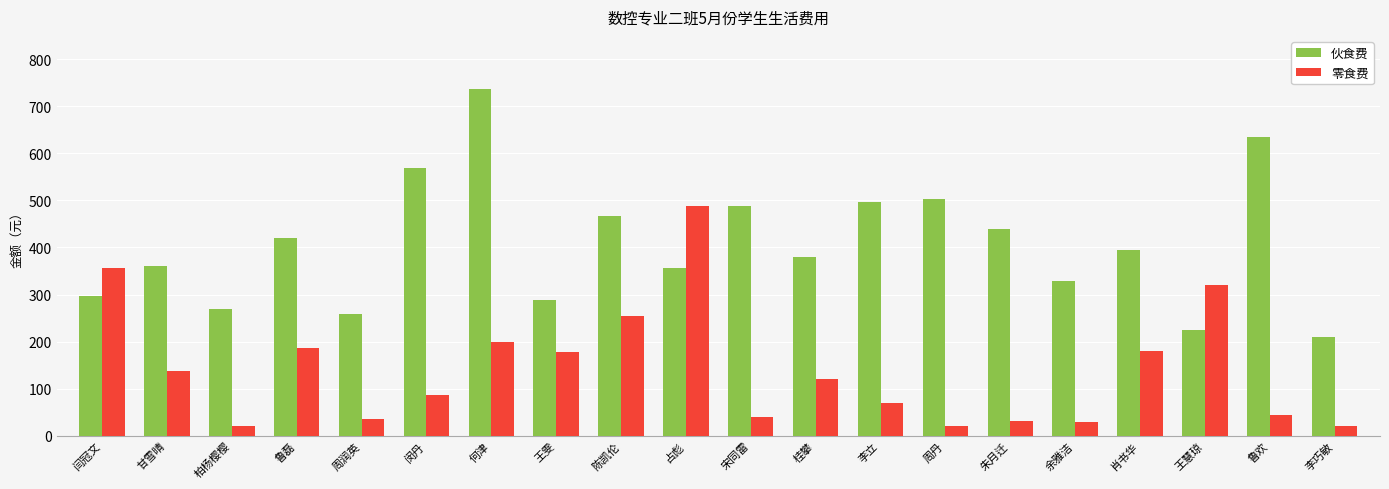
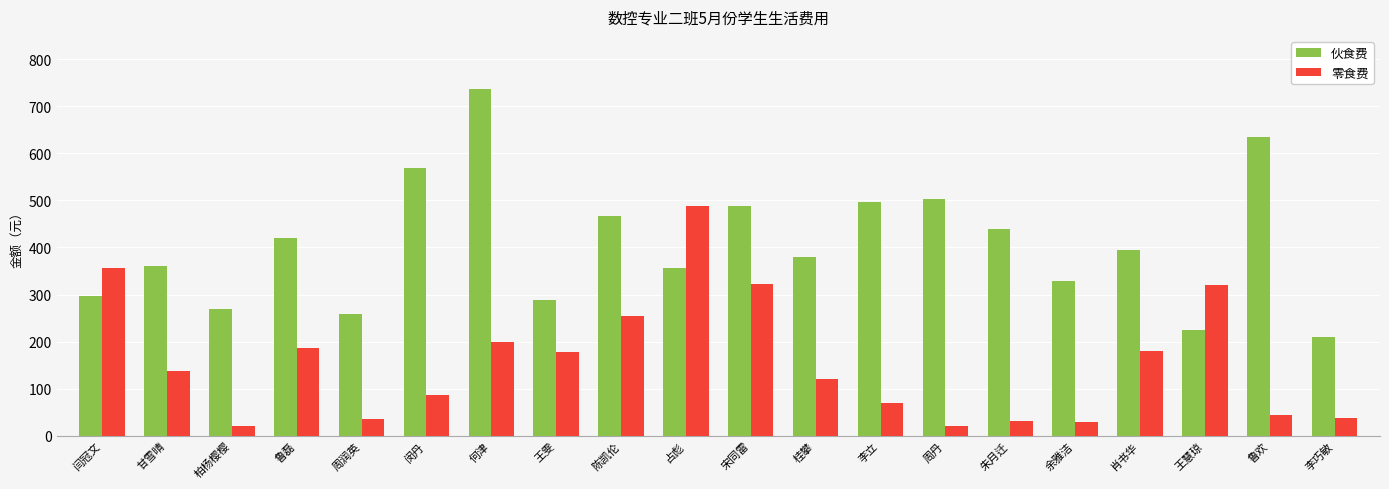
  {
    "伙食费": {
      "闫冠文": 300,
      "甘雪晴": 360,
      "柏杨樱樱": 270,
      "鲁磊": 420,
      "周润英": 260,
      "闵丹": 570,
      "何津": 740,
      "王雯": 290,
      "陈凯伦": 470,
      "占彪": 360,
      "宋同雷": 490,
      "桂攀": 380,
      "李立": 500,
      "周丹": 500,
      "朱月迁": 440,
      "余雅洁": 330,
      "肖书华": 400,
      "王慧琼": 230,
      "鲁欢": 640,
      "李巧敏": 210
    },
    "零食费": {
      "闫冠文": 360,
      "甘雪晴": 140,
      "柏杨樱樱": 20,
      "鲁磊": 190,
      "周润英": 40,
      "闵丹": 90,
      "何津": 200,
      "王雯": 180,
      "陈凯伦": 260,
      "占彪": 490,
-     "宋同雷": 40,
+     "宋同雷": 320,
      "桂攀": 120,
      "李立": 70,
      "周丹": 20,
      "朱月迁": 30,
      "余雅洁": 30,
      "肖书华": 180,
      "王慧琼": 320,
      "鲁欢": 40,
-     "李巧敏": 20
+     "李巧敏": 40
    }
  }
